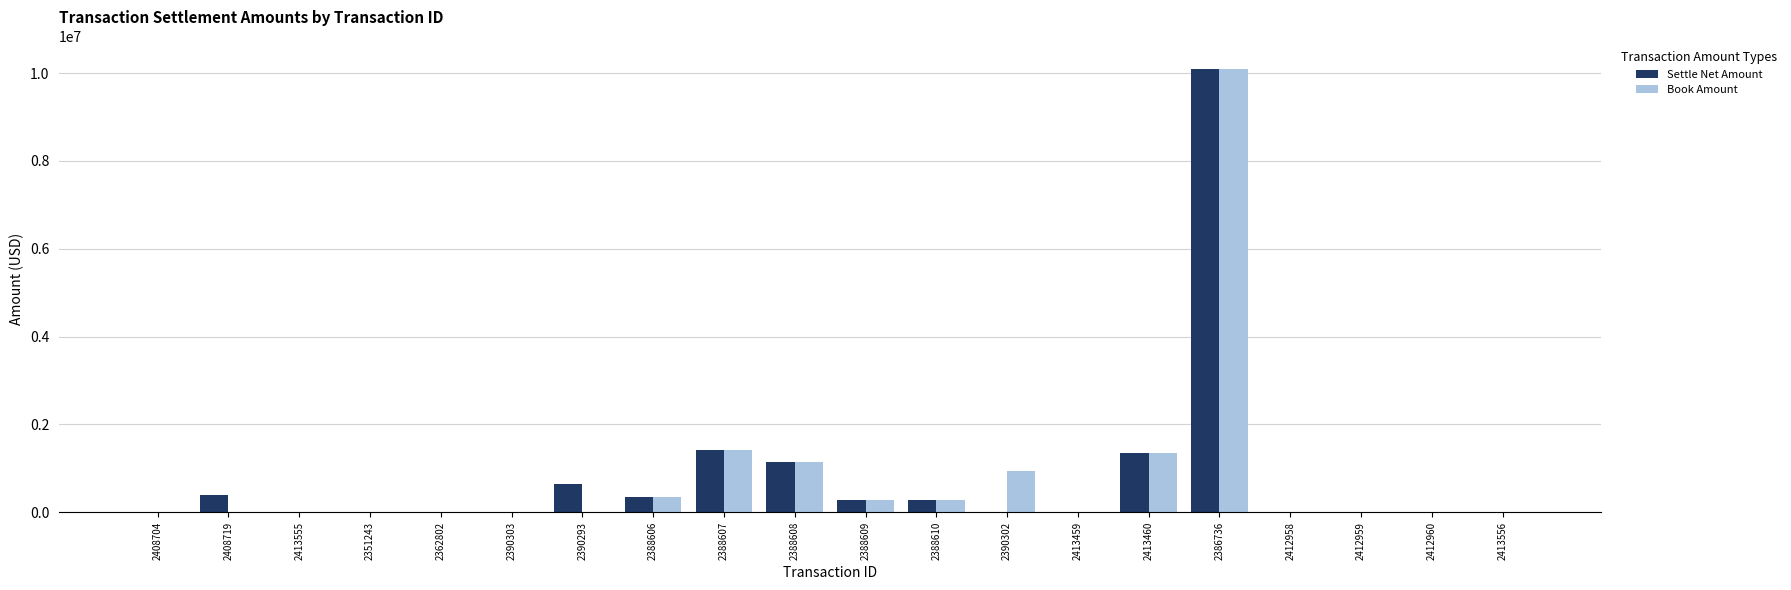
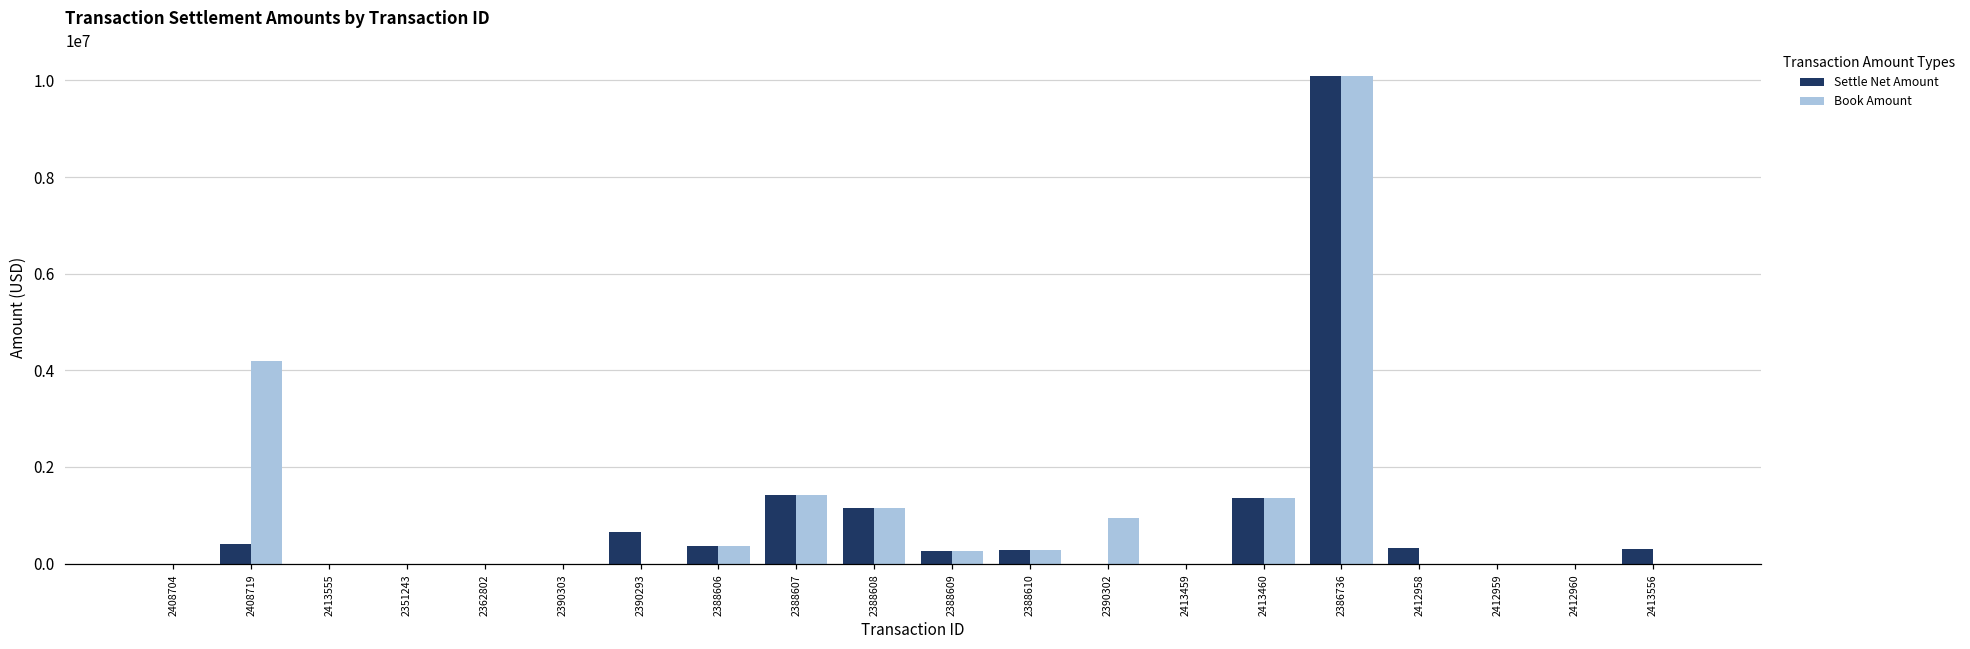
  {
    "Settle Net Amount": {
      "2408719": 400000,
      "2351243": 0,
      "2362802": 0,
      "2390303": 0,
      "2390293": 600000,
      "2388606": 400000,
      "2388607": 1400000,
      "2388608": 1100000,
      "2388609": 300000,
      "2388610": 300000,
      "2390302": 0,
      "2413459": 0,
      "2413460": 1400000,
      "2386736": 10100000,
-     "2412958": 0,
+     "2412958": 300000,
      "2412959": 0,
      "2412960": 0,
-     "2413556": 0
+     "2413556": 300000
    },
    "Book Amount": {
      "2408704": 0,
-     "2408719": 0,
+     "2408719": 4200000,
      "2413555": 0,
      "2351243": 0,
      "2362802": 0,
      "2390303": 0,
      "2390293": 0,
      "2388606": 400000,
      "2388607": 1400000,
      "2388608": 1100000,
      "2388609": 300000,
      "2388610": 300000,
      "2390302": 900000,
      "2413459": 0,
      "2413460": 1400000,
      "2386736": 10100000,
      "2412958": 0,
      "2412959": 0,
      "2412960": 0,
      "2413556": 0
    }
  }
